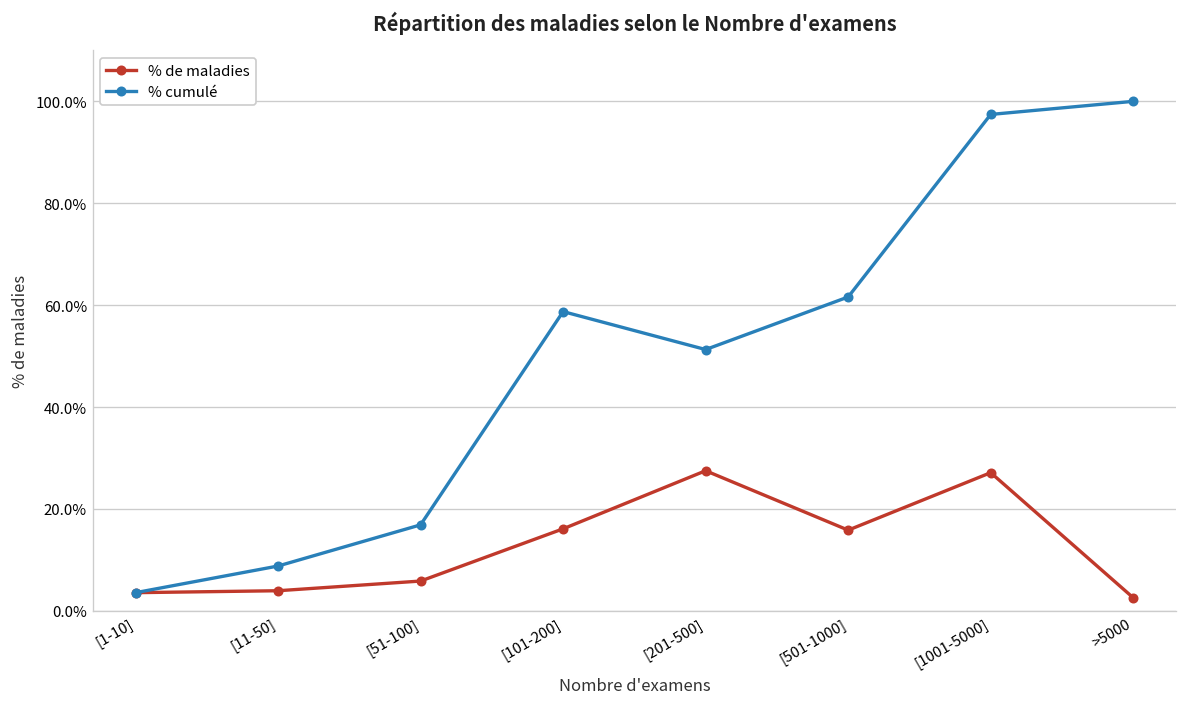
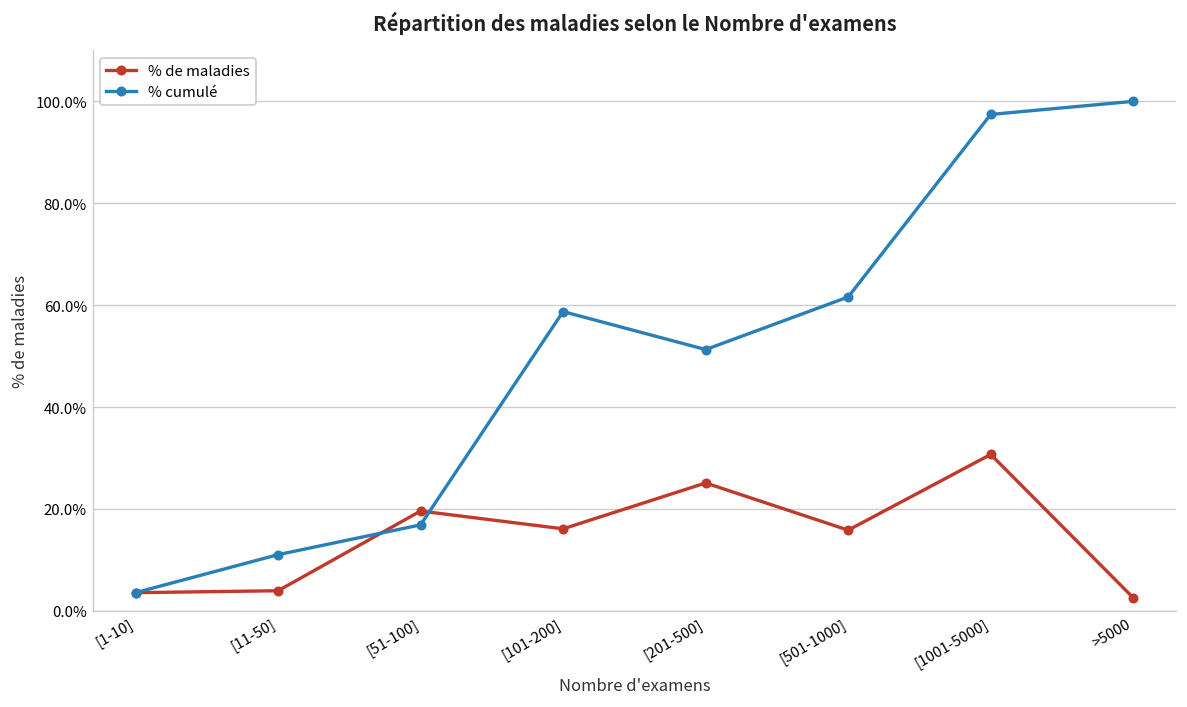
  {
    "% de maladies": {
      "[11-50]": "4%",
-     "[51-100]": "6%",
+     "[51-100]": "20%",
      "[101-200]": "16%",
-     "[201-500]": "28%",
+     "[201-500]": "25%",
      "[501-1000]": "16%",
-     "[1001-5000]": "27%",
+     "[1001-5000]": "31%",
      ">5000": "3%"
    },
    "% cumulé": {
-     "[11-50]": "9%",
+     "[11-50]": "11%",
      "[51-100]": "17%",
      "[101-200]": "59%",
      "[201-500]": "51%",
      "[501-1000]": "62%",
      "[1001-5000]": "97%",
      ">5000": "100%"
    }
  }
